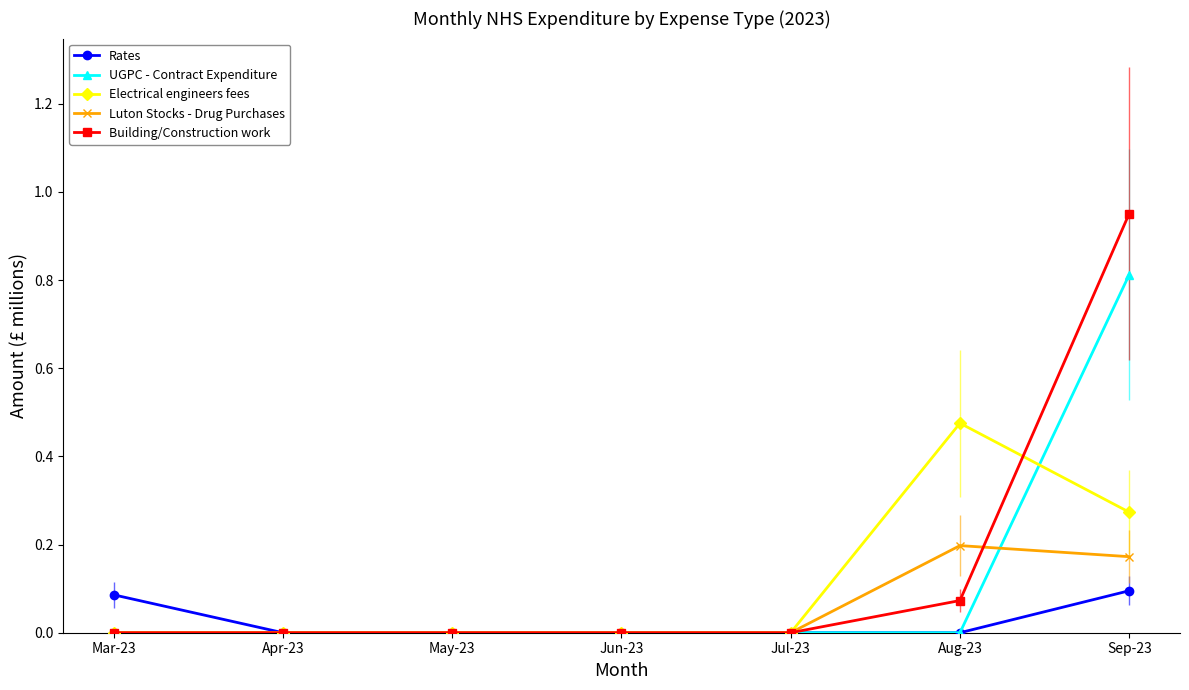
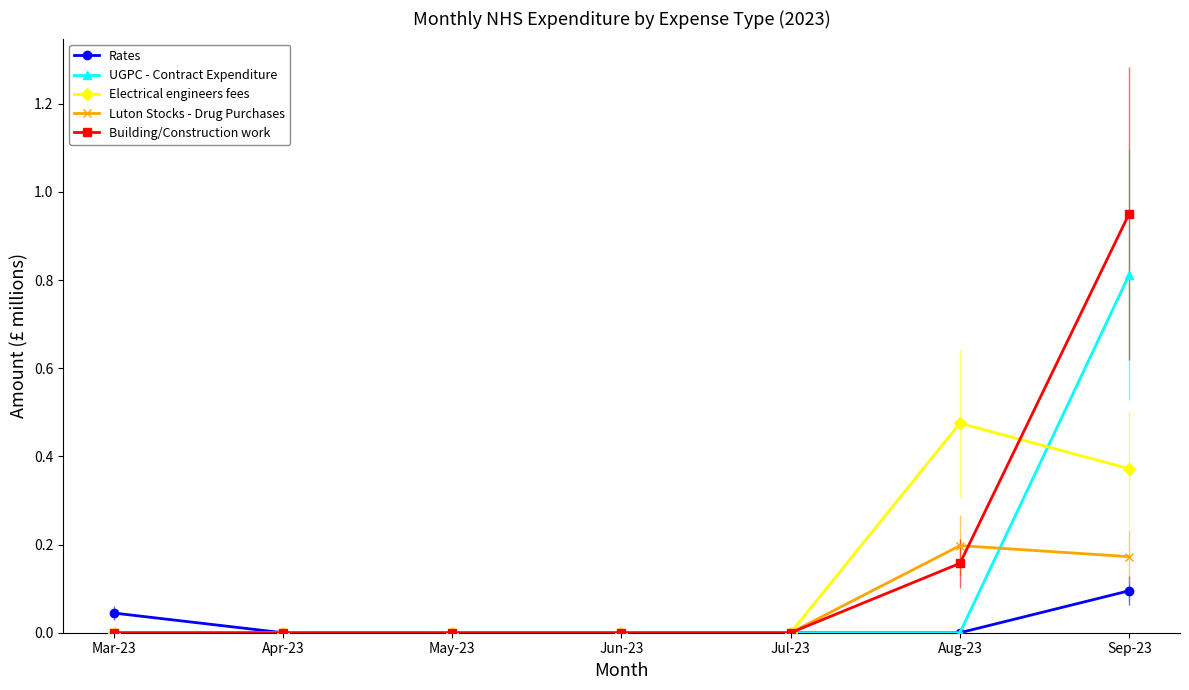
  {
    "Rates": {
-     "Mar-23": 0.09,
+     "Mar-23": 0.04,
      "Sep-23": 0.10
    },
    "UGPC - Contract Expenditure": {
      "Sep-23": 0.81
    },
    "Electrical engineers fees": {
      "Aug-23": 0.48,
-     "Sep-23": 0.27
+     "Sep-23": 0.37
    },
    "Luton Stocks - Drug Purchases": {
      "Aug-23": 0.20,
      "Sep-23": 0.17
    },
    "Building/Construction work": {
-     "Aug-23": 0.07,
+     "Aug-23": 0.16,
      "Sep-23": 0.95
    }
  }
